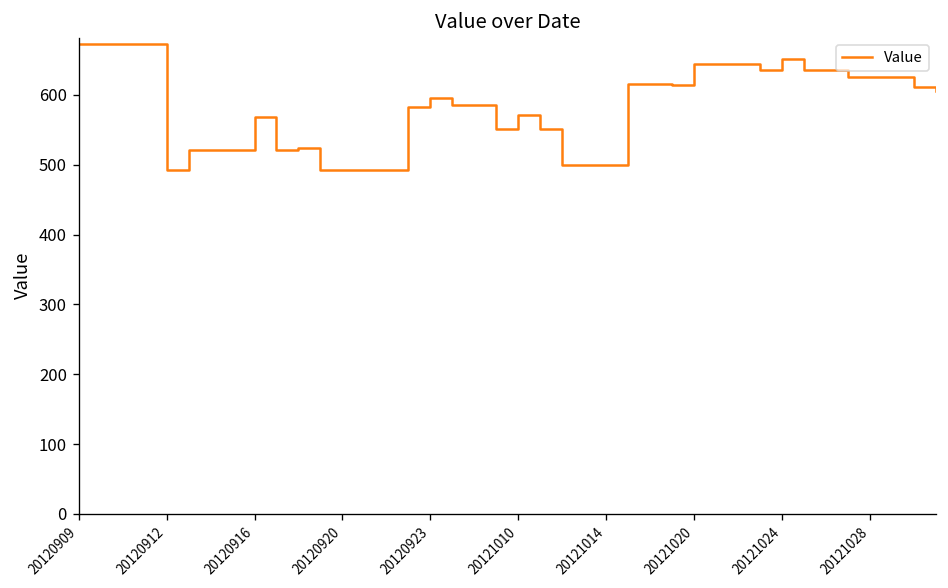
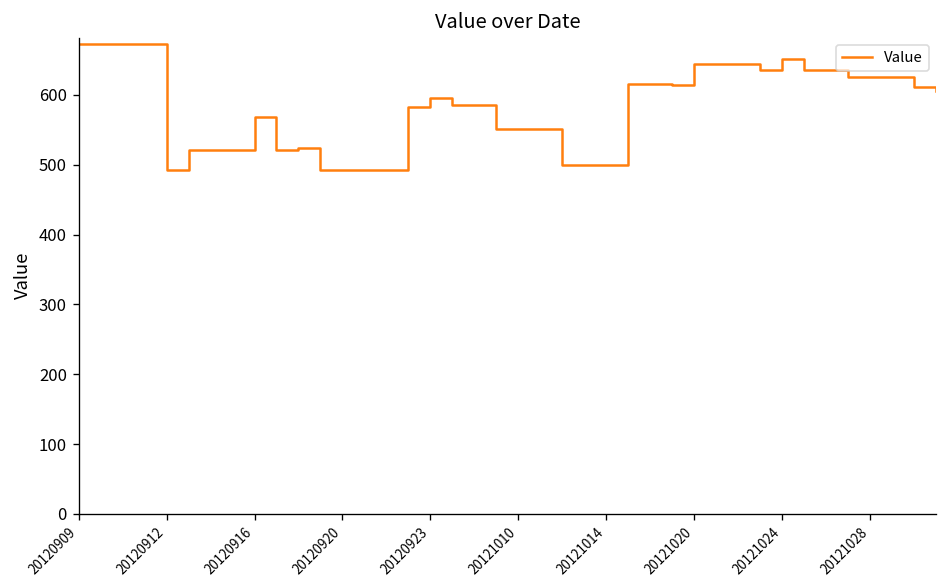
  {
    "20120912": 490,
    "20120916": 570,
    "20120920": 490,
    "20120923": 600,
-   "20121010": 570,
+   "20121010": 550,
    "20121014": 500,
    "20121020": 640,
    "20121024": 650,
    "20121028": 630
  }
